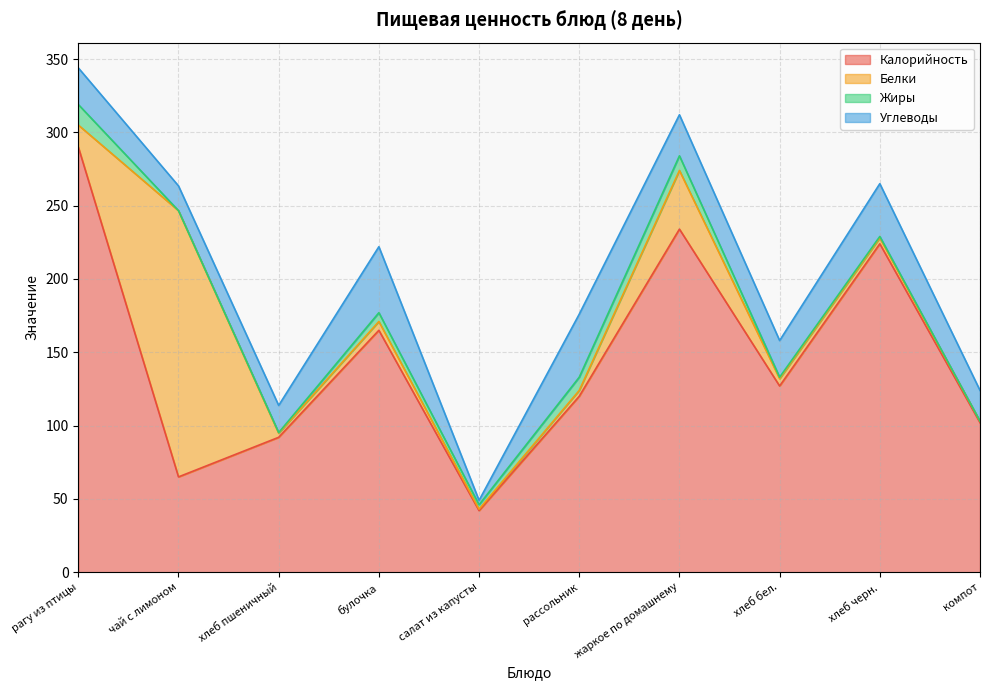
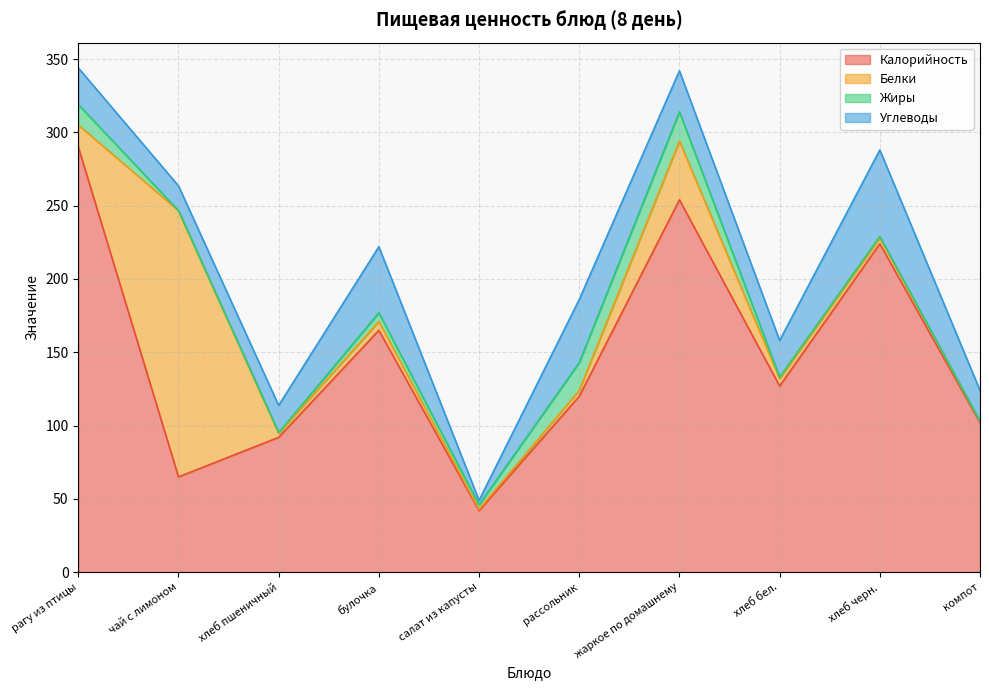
  {
    "Калорийность": {
      "рагу из птицы": 290,
      "чай с лимоном": 65,
      "хлеб пшеничный": 92,
      "булочка": 165,
      "рассольник": 120,
-     "жаркое по домашнему": 234,
+     "жаркое по домашнему": 254,
      "хлеб бел.": 127,
      "хлеб черн.": 224
    },
    "Белки": {
      "рагу из птицы": 15,
      "булочка": 6,
      "рассольник": 4,
      "жаркое по домашнему": 40
    },
    "Жиры": {
      "рагу из птицы": 14,
      "булочка": 6,
      "салат из капусты": 3,
-     "рассольник": 9,
-     "жаркое по домашнему": 10
+     "рассольник": 19,
+     "жаркое по домашнему": 20
    },
    "Углеводы": {
      "рагу из птицы": 25,
      "чай с лимоном": 17,
      "хлеб пшеничный": 19,
      "булочка": 45,
      "салат из капусты": 3,
      "рассольник": 43,
      "жаркое по домашнему": 28,
      "хлеб бел.": 25,
-     "хлеб черн.": 36,
+     "хлеб черн.": 59,
      "компот": 21
    }
  }
